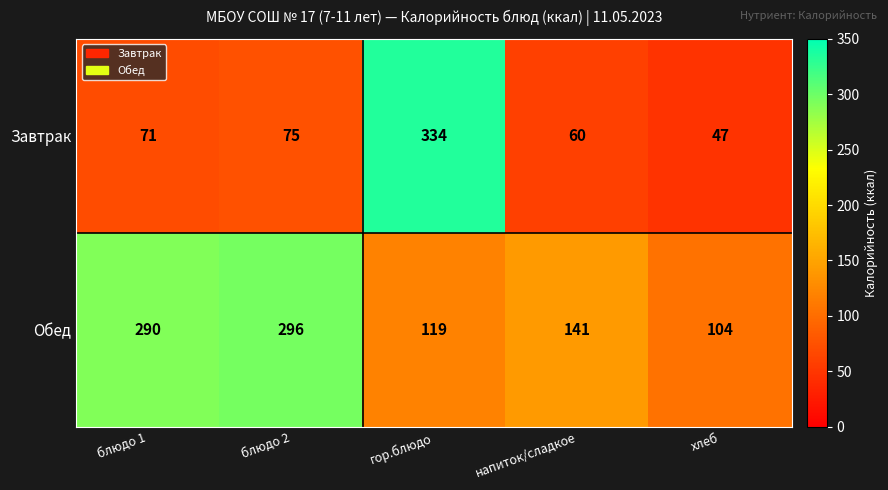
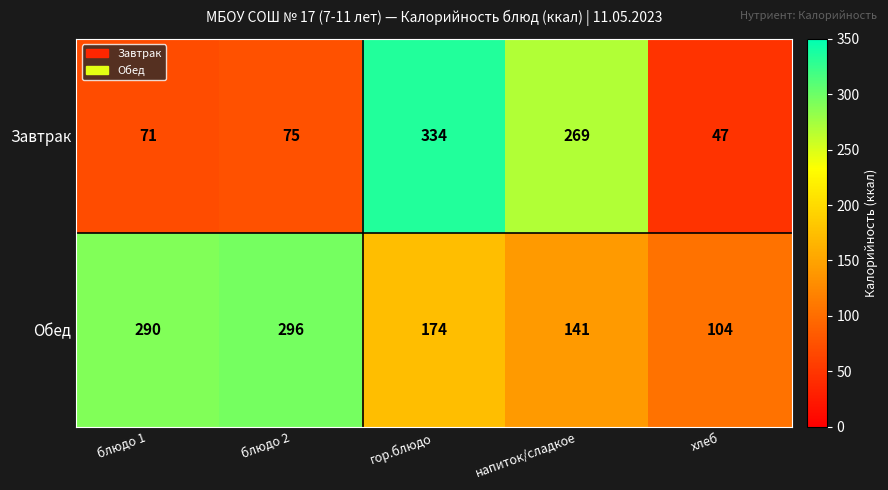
  {
    "Завтрак": {
      "блюдо 1": 71,
      "блюдо 2": 75,
      "гор.блюдо": 334,
-     "напиток/сладкое": 60,
+     "напиток/сладкое": 269,
      "хлеб": 47
    },
    "Обед": {
      "блюдо 1": 290,
      "блюдо 2": 296,
-     "гор.блюдо": 119,
+     "гор.блюдо": 174,
      "напиток/сладкое": 141,
      "хлеб": 104
    }
  }
